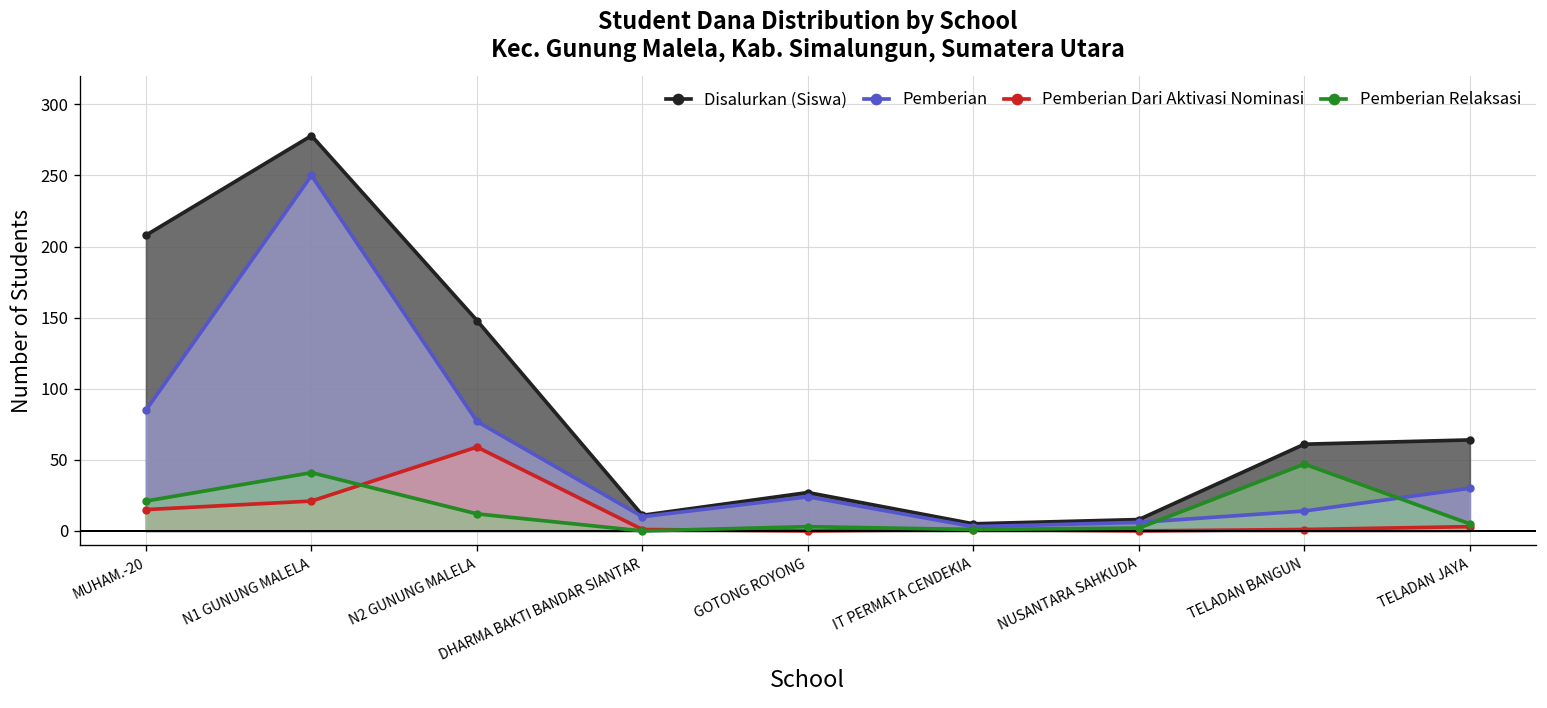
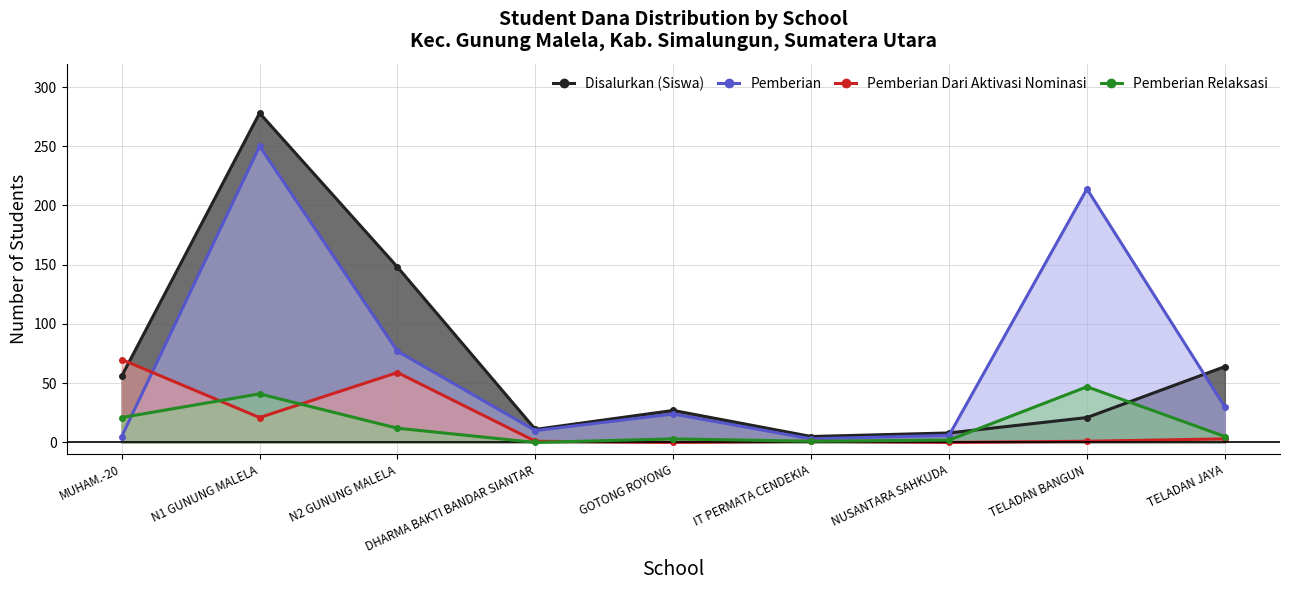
  {
    "Disalurkan (Siswa)": {
-     "MUHAM.-20": 208,
+     "MUHAM.-20": 56,
      "N1 GUNUNG MALELA": 278,
      "N2 GUNUNG MALELA": 148,
      "GOTONG ROYONG": 27,
-     "TELADAN BANGUN": 61,
+     "TELADAN BANGUN": 21,
      "TELADAN JAYA": 64
    },
    "Pemberian": {
-     "MUHAM.-20": 85,
+     "MUHAM.-20": 5,
      "N1 GUNUNG MALELA": 250,
      "N2 GUNUNG MALELA": 77,
      "GOTONG ROYONG": 24,
-     "TELADAN BANGUN": 14,
+     "TELADAN BANGUN": 214,
      "TELADAN JAYA": 30
    },
    "Pemberian Dari Aktivasi Nominasi": {
-     "MUHAM.-20": 15,
+     "MUHAM.-20": 70,
      "N1 GUNUNG MALELA": 21,
      "N2 GUNUNG MALELA": 59,
      "GOTONG ROYONG": 0,
      "TELADAN BANGUN": 1
    },
    "Pemberian Relaksasi": {
      "MUHAM.-20": 21,
      "N1 GUNUNG MALELA": 41,
      "N2 GUNUNG MALELA": 12,
      "GOTONG ROYONG": 3,
      "TELADAN BANGUN": 47
    }
  }
